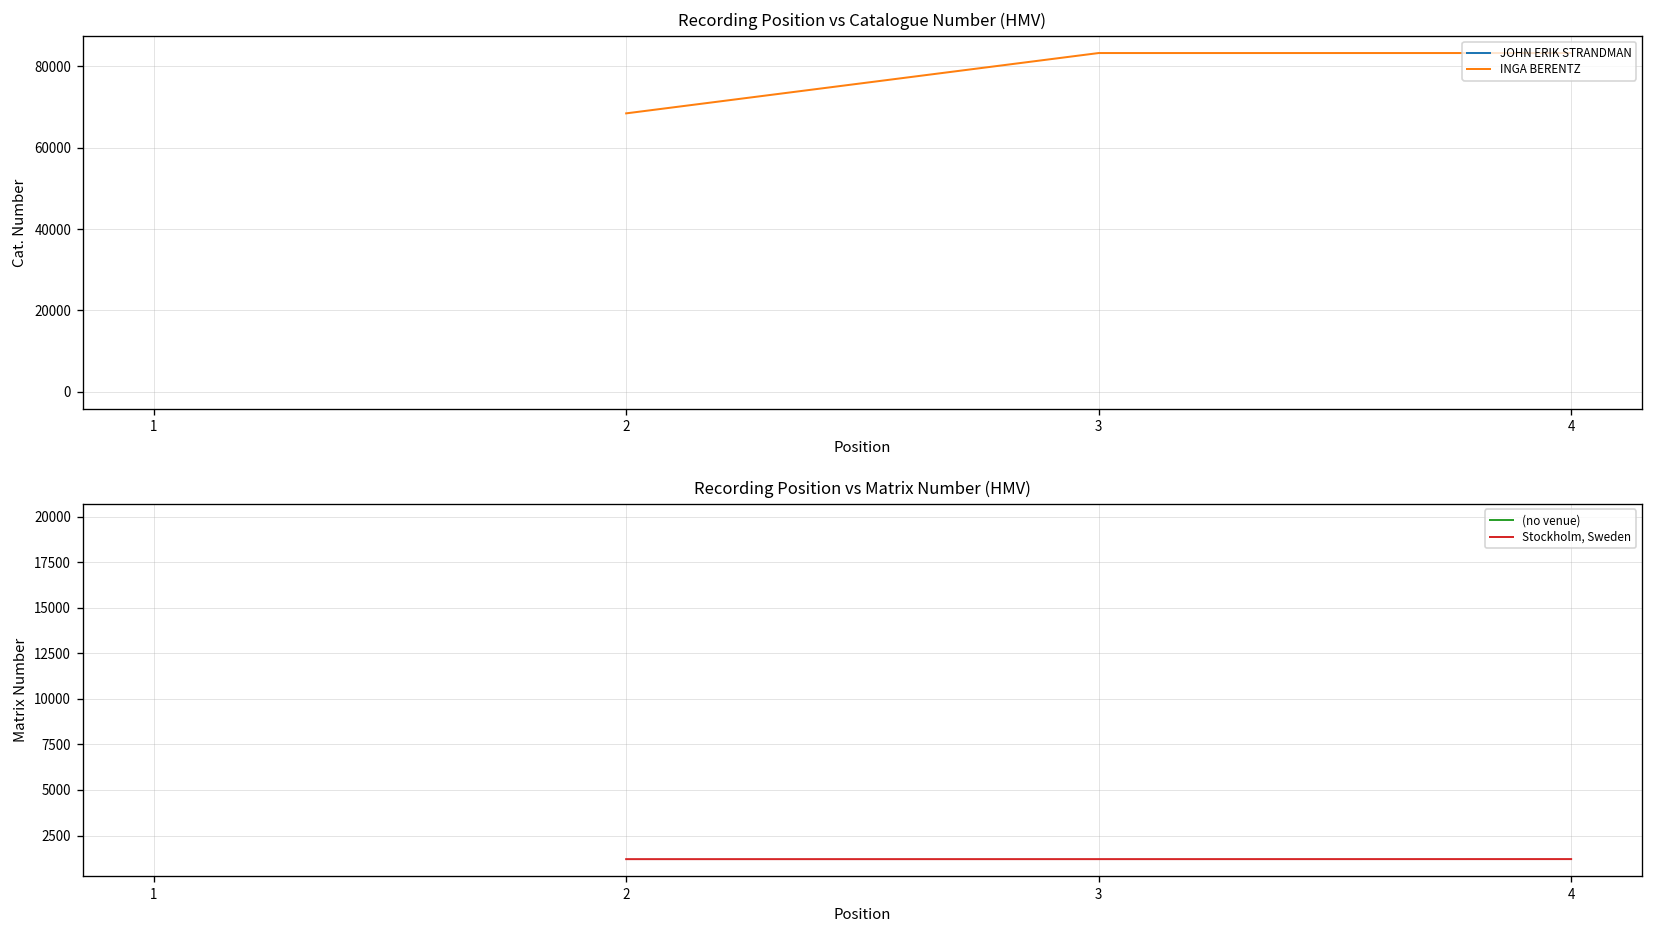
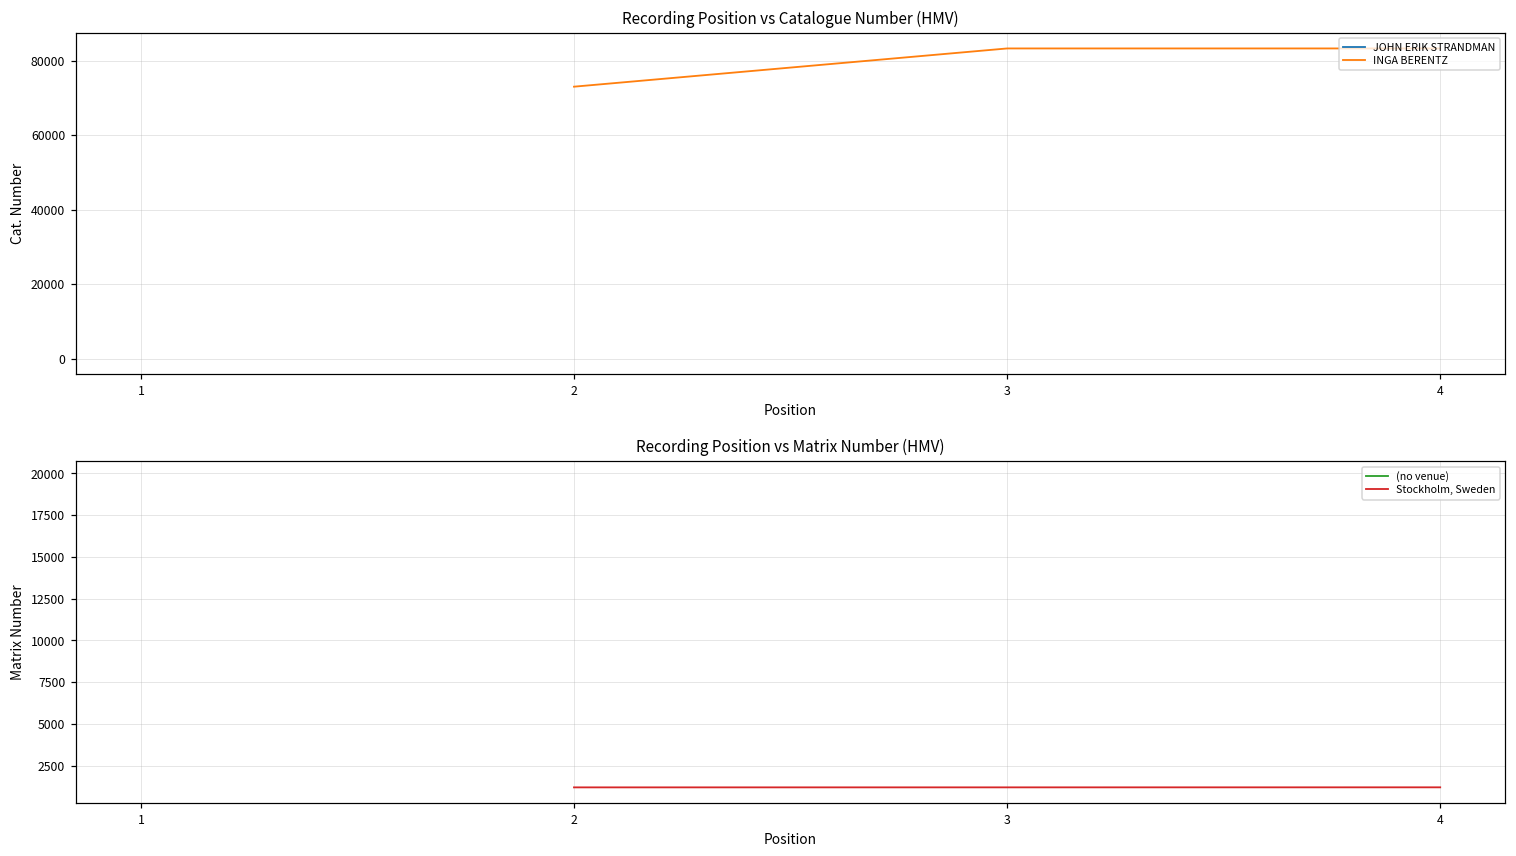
  {
    "Recording Position vs Catalogue Number (HMV)": {
      "JOHN ERIK STRANDMAN": {
        "1": 0
      },
      "INGA BERENTZ": {
-       "2": 68000,
+       "2": 73000,
        "3": 83000
      }
    },
    "Recording Position vs Matrix Number (HMV)": {
      "(no venue)": {
        "1": 19800
      },
      "Stockholm, Sweden": {
        "2": 1200,
        "3": 1200,
        "4": 1200
      }
    }
  }
